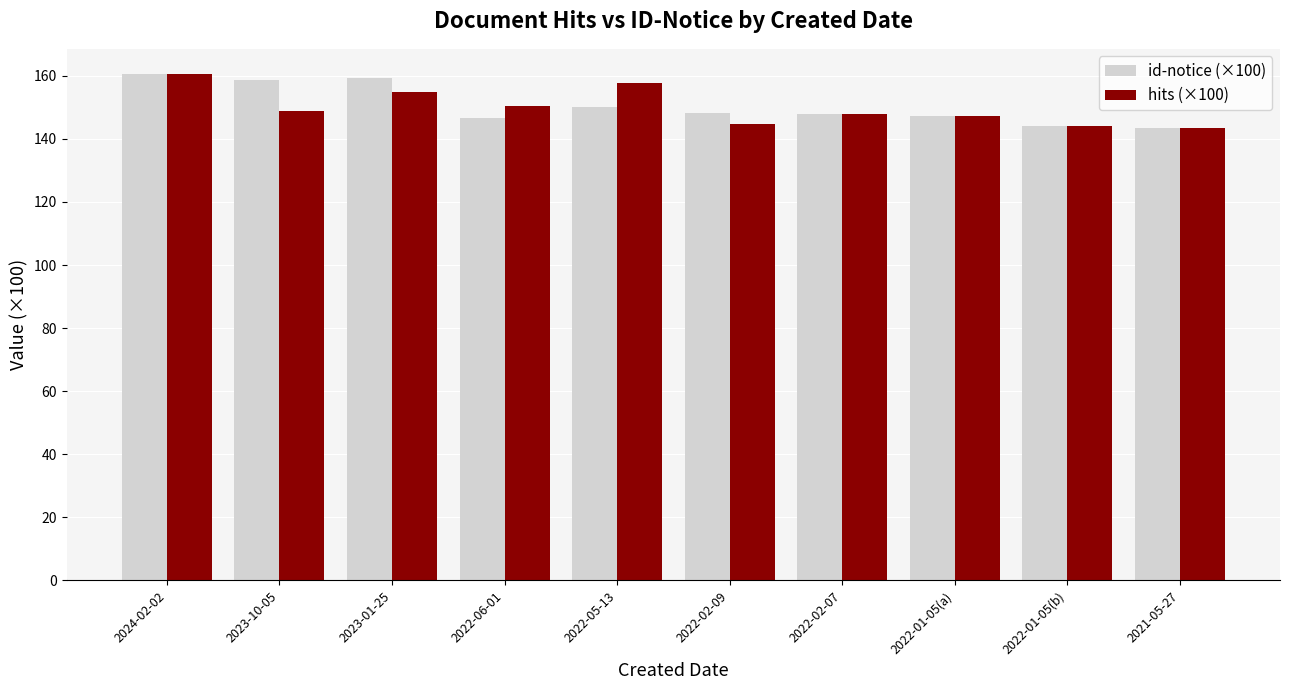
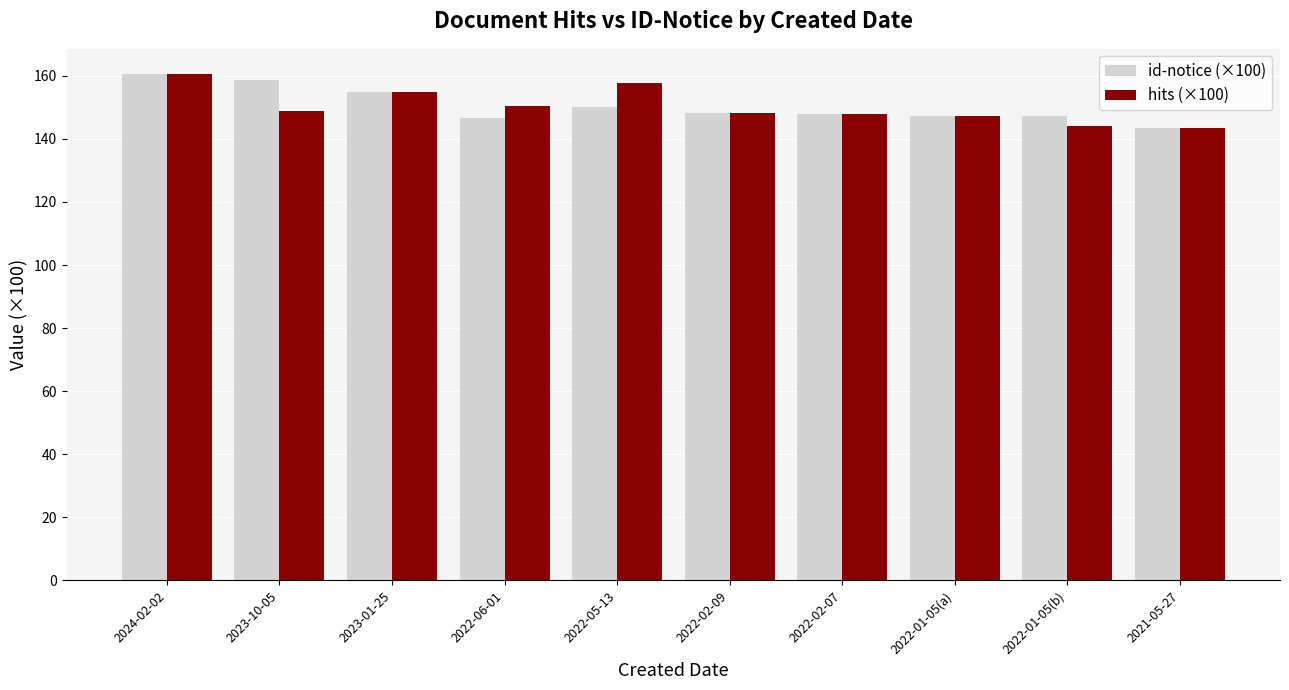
  {
    "id-notice (×100)": {
      "2024-02-02": 161,
      "2023-10-05": 159,
-     "2023-01-25": 159,
+     "2023-01-25": 155,
      "2022-06-01": 147,
      "2022-05-13": 150,
      "2022-02-09": 148,
      "2022-02-07": 148,
      "2022-01-05(a)": 147,
-     "2022-01-05(b)": 144,
+     "2022-01-05(b)": 147,
      "2021-05-27": 144
    },
    "hits (×100)": {
      "2024-02-02": 161,
      "2023-10-05": 149,
      "2023-01-25": 155,
      "2022-06-01": 150,
      "2022-05-13": 158,
-     "2022-02-09": 145,
+     "2022-02-09": 148,
      "2022-02-07": 148,
      "2022-01-05(a)": 147,
      "2022-01-05(b)": 144,
      "2021-05-27": 144
    }
  }
